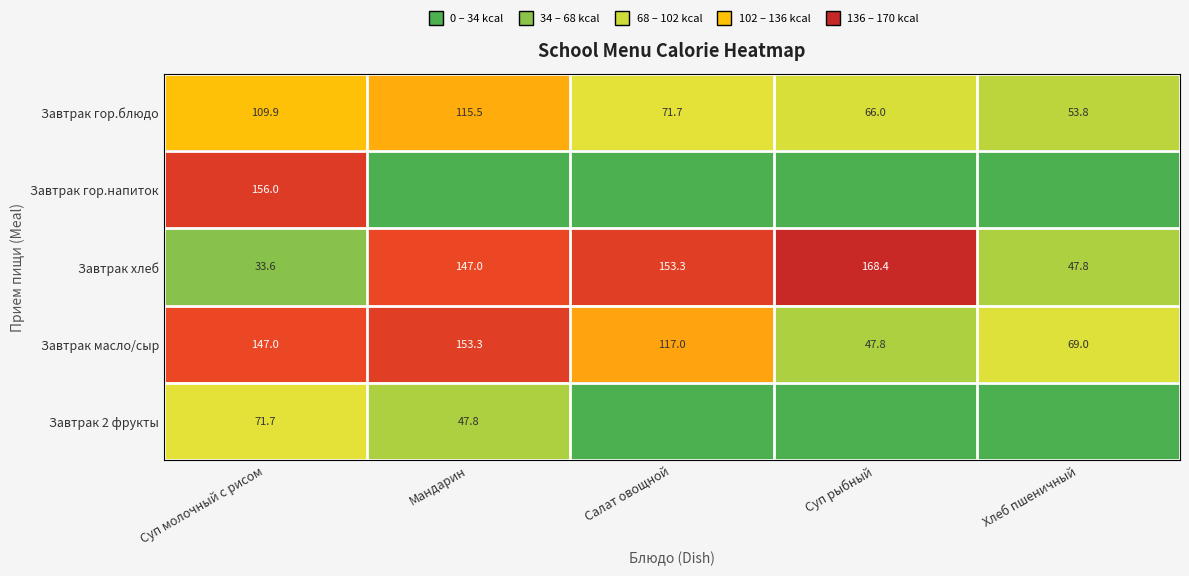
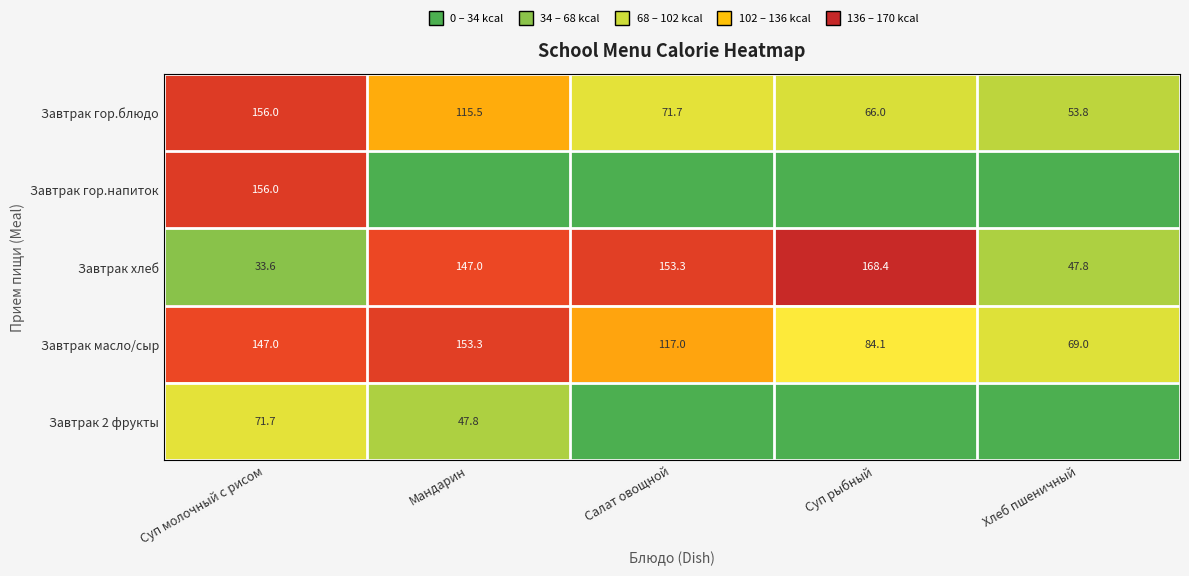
  {
    "Завтрак гор.блюдо": {
-     "Суп молочный с рисом": 109.9,
+     "Суп молочный с рисом": 156.0,
      "Мандарин": 115.5,
      "Салат овощной": 71.7,
      "Суп рыбный": 66.0,
      "Хлеб пшеничный": 53.8
    },
    "Завтрак гор.напиток": {
      "Суп молочный с рисом": 156.0
    },
    "Завтрак хлеб": {
      "Суп молочный с рисом": 33.6,
      "Мандарин": 147.0,
      "Салат овощной": 153.3,
      "Суп рыбный": 168.4,
      "Хлеб пшеничный": 47.8
    },
    "Завтрак масло/сыр": {
      "Суп молочный с рисом": 147.0,
      "Мандарин": 153.3,
      "Салат овощной": 117.0,
-     "Суп рыбный": 47.8,
+     "Суп рыбный": 84.1,
      "Хлеб пшеничный": 69.0
    },
    "Завтрак 2 фрукты": {
      "Суп молочный с рисом": 71.7,
      "Мандарин": 47.8
    }
  }
